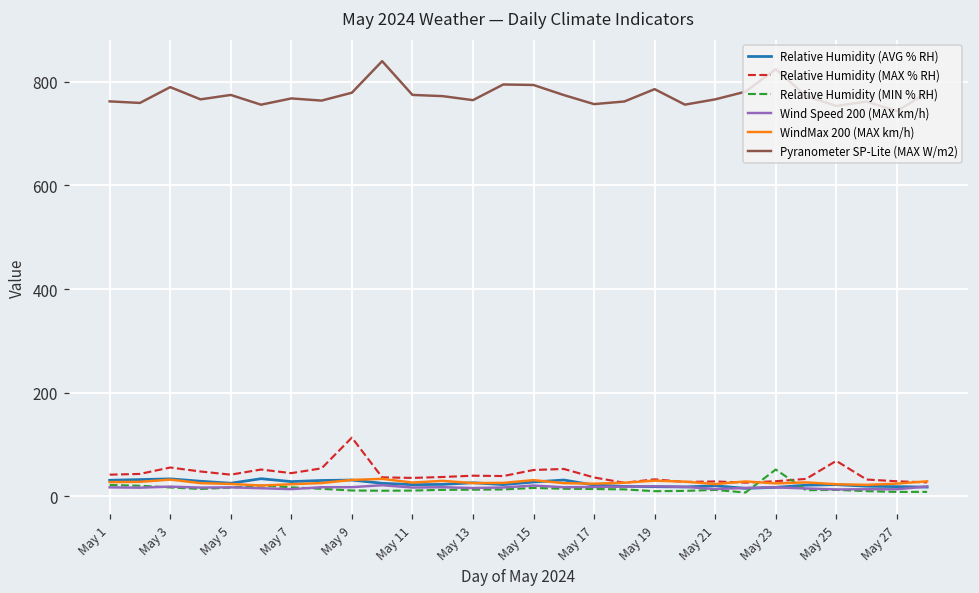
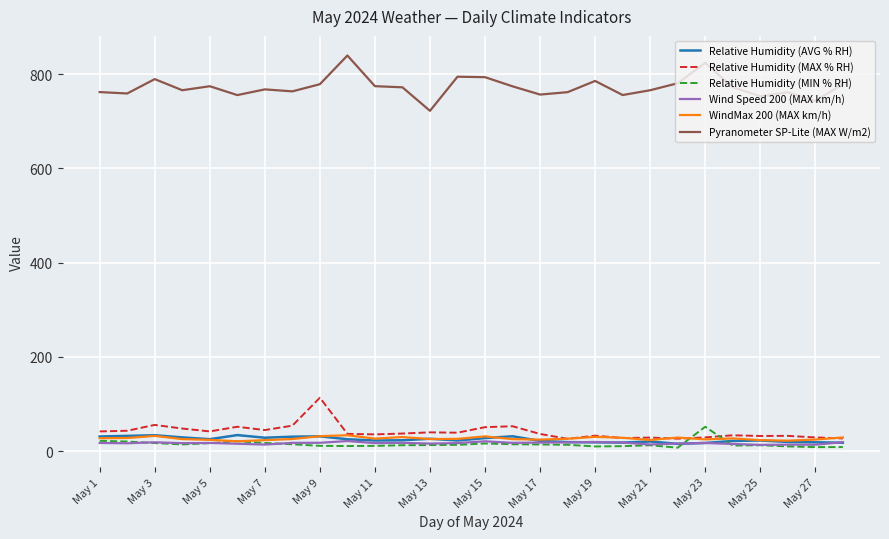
  {
    "Relative Humidity (MAX % RH)": {
      "May 1": 40,
      "May 3": 60,
      "May 5": 40,
      "May 7": 40,
      "May 9": 110,
      "May 11": 40,
      "May 13": 40,
      "May 15": 50,
      "May 17": 40,
-     "May 25": 70
+     "May 25": 30
    },
    "Relative Humidity (MIN % RH)": {
      "May 9": 10,
      "May 11": 10,
      "May 19": 10,
      "May 23": 50
    },
    "Wind Speed 200 (MAX km/h)": {
      "May 9": 20,
      "May 11": 20
    },
    "Pyranometer SP-Lite (MAX W/m2)": {
      "May 1": 760,
      "May 3": 790,
      "May 5": 770,
      "May 7": 770,
      "May 9": 780,
      "May 11": 770,
-     "May 13": 760,
+     "May 13": 720,
      "May 15": 790,
      "May 17": 760,
      "May 19": 790,
      "May 21": 770
    }
  }
